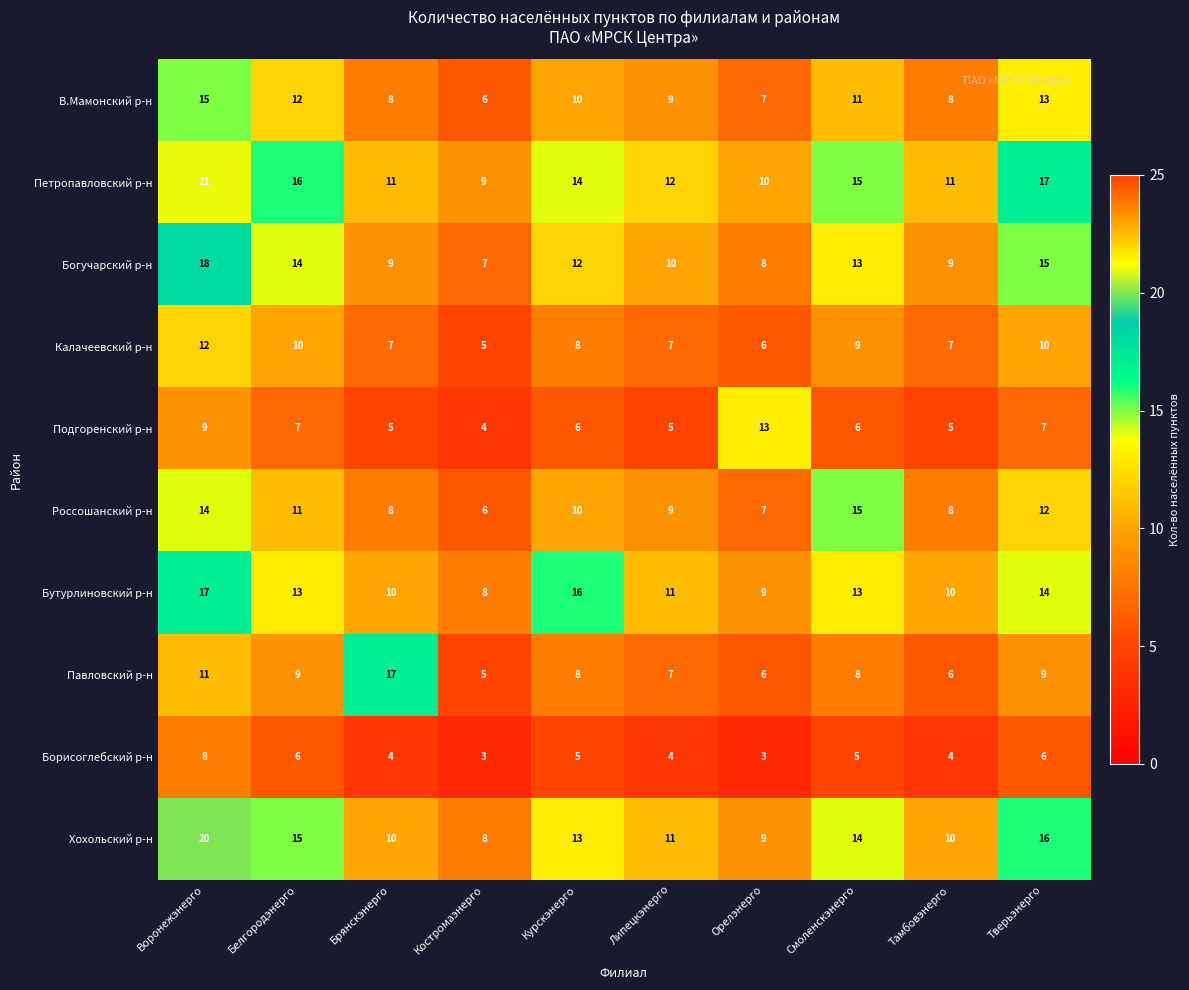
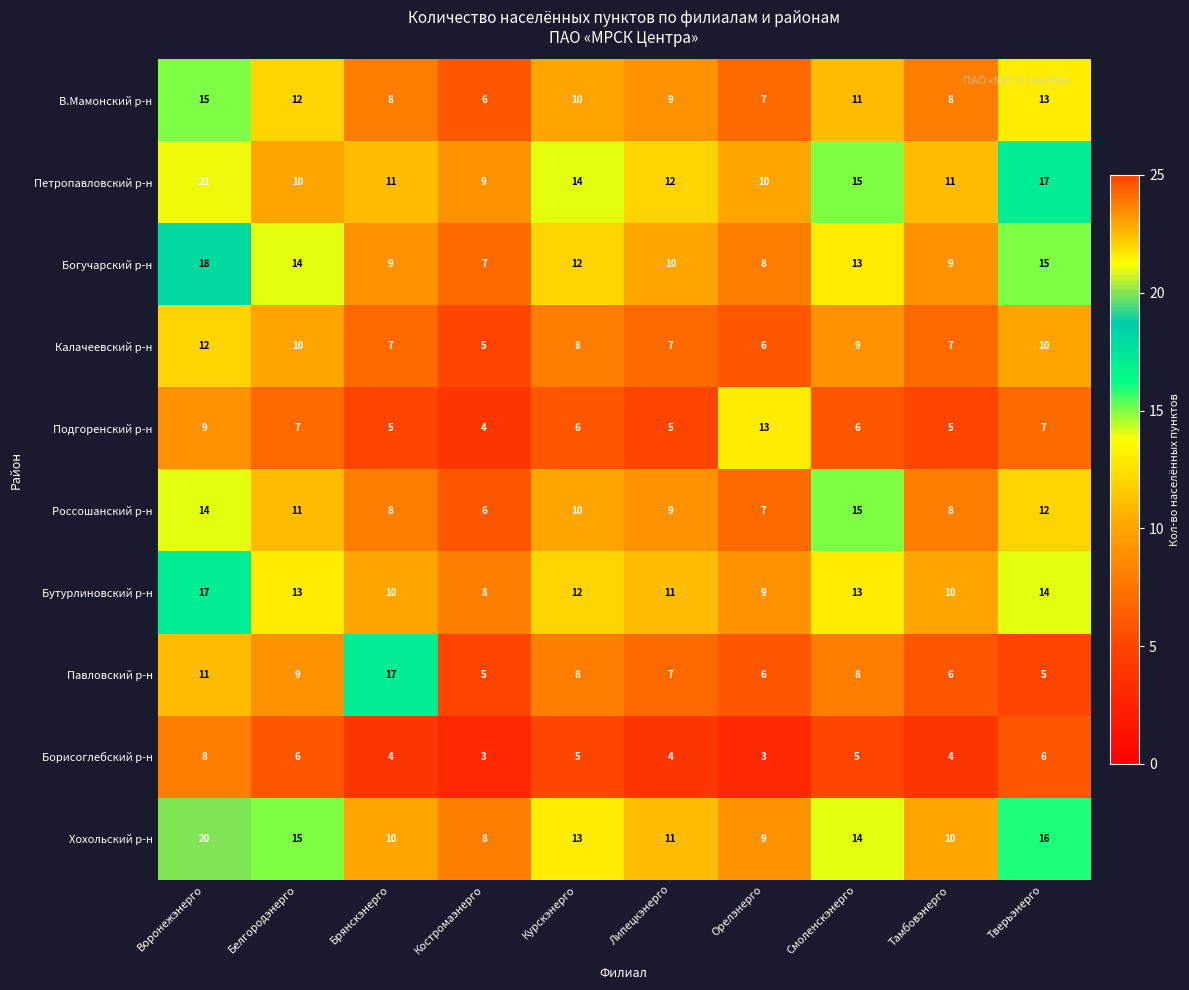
  {
    "В.Мамонский р-н": {
      "Воронежэнерго": 15,
      "Белгородэнерго": 12,
      "Брянскэнерго": 8,
      "Костромаэнерго": 6,
      "Курскэнерго": 10,
      "Липецкэнерго": 9,
      "Орелэнерго": 7,
      "Смоленскэнерго": 11,
      "Тамбовэнерго": 8
    },
    "Петропавловский р-н": {
      "Воронежэнерго": 21,
-     "Белгородэнерго": 16,
+     "Белгородэнерго": 10,
      "Брянскэнерго": 11,
      "Костромаэнерго": 9,
      "Курскэнерго": 14,
      "Липецкэнерго": 12,
      "Орелэнерго": 10,
      "Смоленскэнерго": 15,
      "Тамбовэнерго": 11,
      "Тверьэнерго": 17
    },
    "Богучарский р-н": {
      "Воронежэнерго": 18,
      "Белгородэнерго": 14,
      "Брянскэнерго": 9,
      "Костромаэнерго": 7,
      "Курскэнерго": 12,
      "Липецкэнерго": 10,
      "Орелэнерго": 8,
      "Смоленскэнерго": 13,
      "Тамбовэнерго": 9,
      "Тверьэнерго": 15
    },
    "Калачеевский р-н": {
      "Воронежэнерго": 12,
      "Белгородэнерго": 10,
      "Брянскэнерго": 7,
      "Костромаэнерго": 5,
      "Курскэнерго": 8,
      "Липецкэнерго": 7,
      "Орелэнерго": 6,
      "Смоленскэнерго": 9,
      "Тамбовэнерго": 7,
      "Тверьэнерго": 10
    },
    "Подгоренский р-н": {
      "Воронежэнерго": 9,
      "Белгородэнерго": 7,
      "Брянскэнерго": 5,
      "Костромаэнерго": 4,
      "Курскэнерго": 6,
      "Липецкэнерго": 5,
      "Орелэнерго": 13,
      "Смоленскэнерго": 6,
      "Тамбовэнерго": 5,
      "Тверьэнерго": 7
    },
    "Россошанский р-н": {
      "Воронежэнерго": 14,
      "Белгородэнерго": 11,
      "Брянскэнерго": 8,
      "Костромаэнерго": 6,
      "Курскэнерго": 10,
      "Липецкэнерго": 9,
      "Орелэнерго": 7,
      "Смоленскэнерго": 15,
      "Тамбовэнерго": 8,
      "Тверьэнерго": 12
    },
    "Бутурлиновский р-н": {
      "Воронежэнерго": 17,
      "Белгородэнерго": 13,
      "Брянскэнерго": 10,
      "Костромаэнерго": 8,
-     "Курскэнерго": 16,
+     "Курскэнерго": 12,
      "Липецкэнерго": 11,
      "Орелэнерго": 9,
      "Смоленскэнерго": 13,
      "Тамбовэнерго": 10,
      "Тверьэнерго": 14
    },
    "Павловский р-н": {
      "Воронежэнерго": 11,
      "Белгородэнерго": 9,
      "Брянскэнерго": 17,
      "Костромаэнерго": 5,
      "Курскэнерго": 8,
      "Липецкэнерго": 7,
      "Орелэнерго": 6,
      "Смоленскэнерго": 8,
      "Тамбовэнерго": 6,
-     "Тверьэнерго": 9
+     "Тверьэнерго": 5
    },
    "Борисоглебский р-н": {
      "Воронежэнерго": 8,
      "Белгородэнерго": 6,
      "Брянскэнерго": 4,
      "Костромаэнерго": 3,
      "Курскэнерго": 5,
      "Липецкэнерго": 4,
      "Орелэнерго": 3,
      "Смоленскэнерго": 5,
      "Тамбовэнерго": 4,
      "Тверьэнерго": 6
    },
    "Хохольский р-н": {
      "Воронежэнерго": 20,
      "Белгородэнерго": 15,
      "Брянскэнерго": 10,
      "Костромаэнерго": 8,
      "Курскэнерго": 13,
      "Липецкэнерго": 11,
      "Орелэнерго": 9,
      "Смоленскэнерго": 14,
      "Тамбовэнерго": 10,
      "Тверьэнерго": 16
    }
  }
